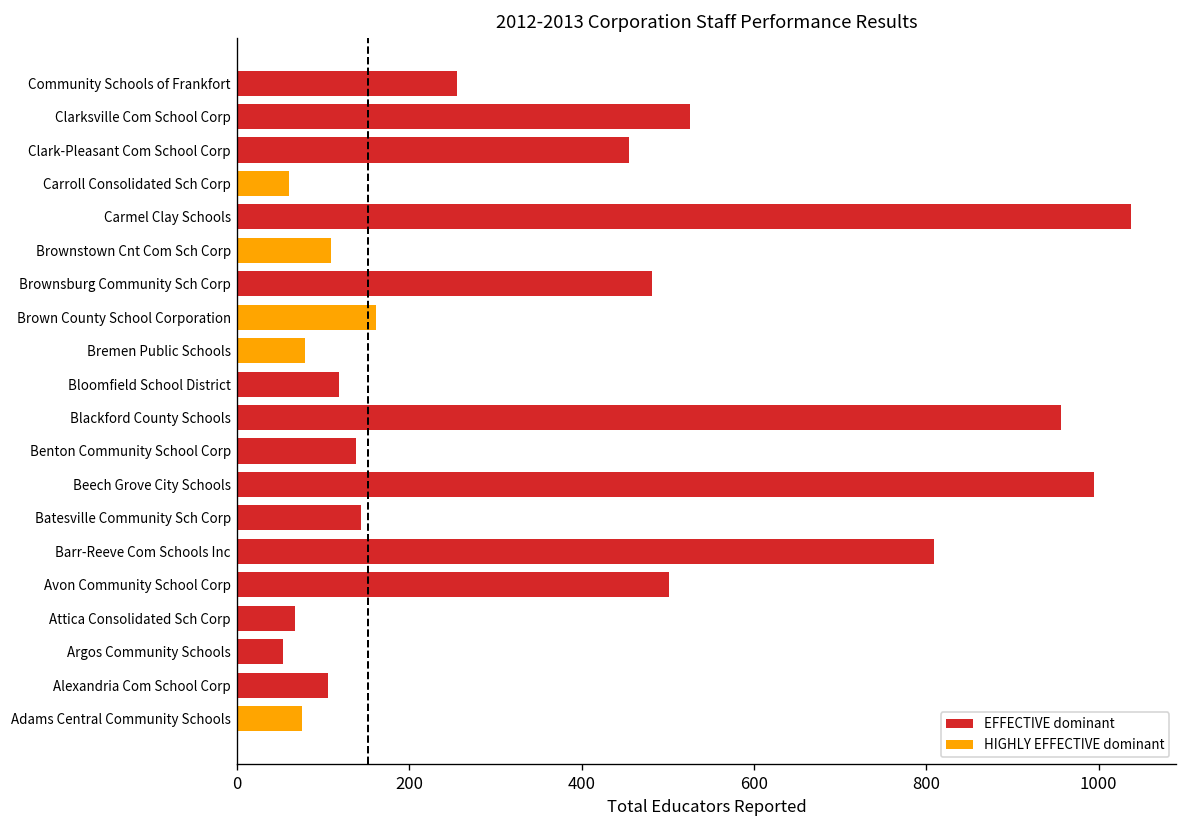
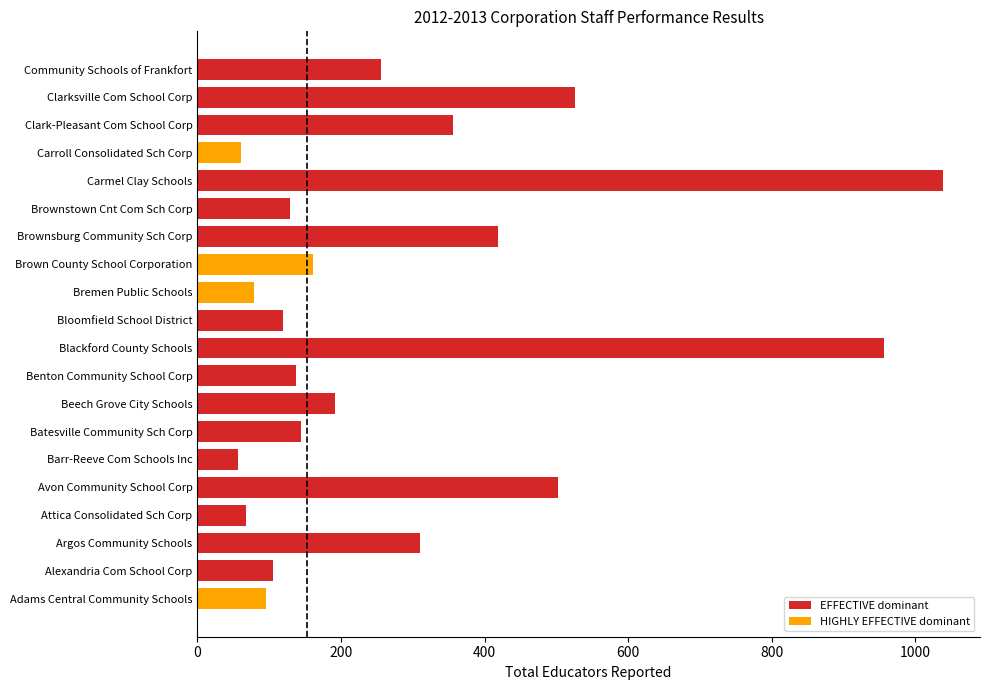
  {
    "Community Schools of Frankfort": 260,
    "Clarksville Com School Corp": 530,
-   "Clark-Pleasant Com School Corp": 460,
+   "Clark-Pleasant Com School Corp": 360,
    "Carroll Consolidated Sch Corp": 60,
    "Carmel Clay Schools": 1040,
-   "Brownstown Cnt Com Sch Corp": 110,
-   "Brownsburg Community Sch Corp": 480,
+   "Brownstown Cnt Com Sch Corp": 130,
+   "Brownsburg Community Sch Corp": 420,
    "Brown County School Corporation": 160,
    "Bremen Public Schools": 80,
    "Bloomfield School District": 120,
    "Blackford County Schools": 960,
    "Benton Community School Corp": 140,
-   "Beech Grove City Schools": 1000,
+   "Beech Grove City Schools": 190,
    "Batesville Community Sch Corp": 140,
-   "Barr-Reeve Com Schools Inc": 810,
+   "Barr-Reeve Com Schools Inc": 60,
    "Avon Community School Corp": 500,
    "Attica Consolidated Sch Corp": 70,
-   "Argos Community Schools": 50,
+   "Argos Community Schools": 310,
    "Alexandria Com School Corp": 110,
-   "Adams Central Community Schools": 80
+   "Adams Central Community Schools": 100
  }
